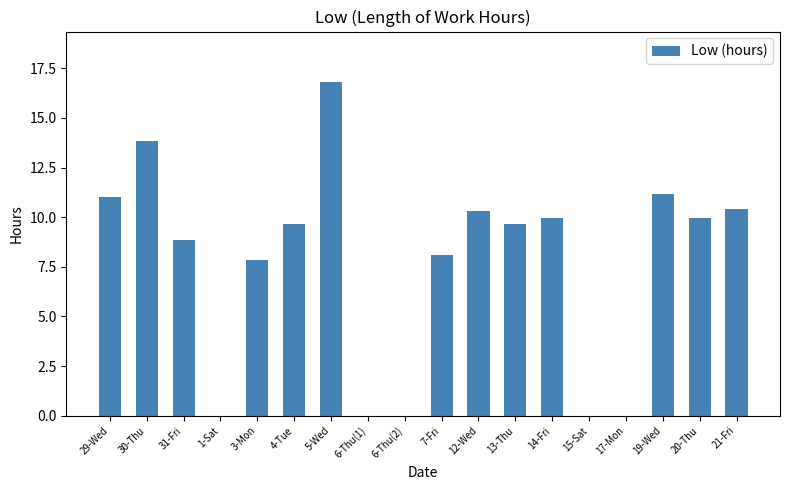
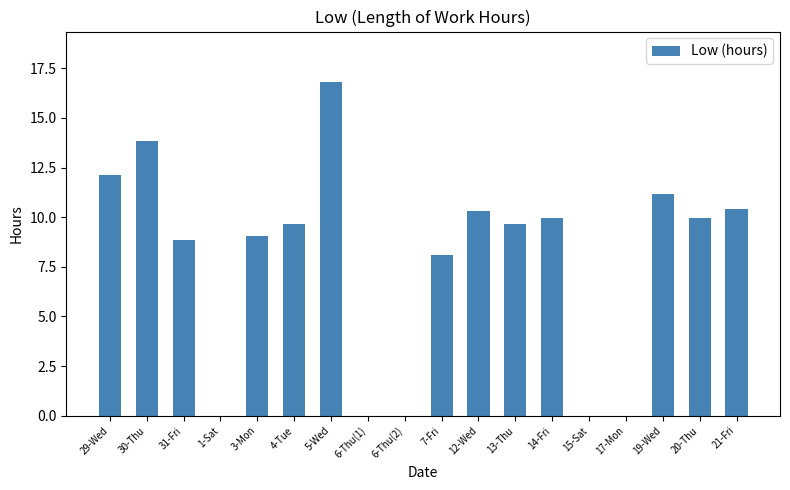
  {
-   "29-Wed": 11.0,
+   "29-Wed": 12.1,
    "30-Thu": 13.8,
    "31-Fri": 8.8,
    "1-Sat": 0.0,
-   "3-Mon": 7.8,
+   "3-Mon": 9.0,
    "4-Tue": 9.6,
    "5-Wed": 16.8,
    "6-Thu(1)": 0.0,
    "6-Thu(2)": 0.0,
    "7-Fri": 8.1,
    "12-Wed": 10.3,
    "13-Thu": 9.7,
    "14-Fri": 10.0,
    "15-Sat": 0.0,
    "17-Mon": 0.0,
    "19-Wed": 11.2,
    "20-Thu": 9.9,
    "21-Fri": 10.4
  }
